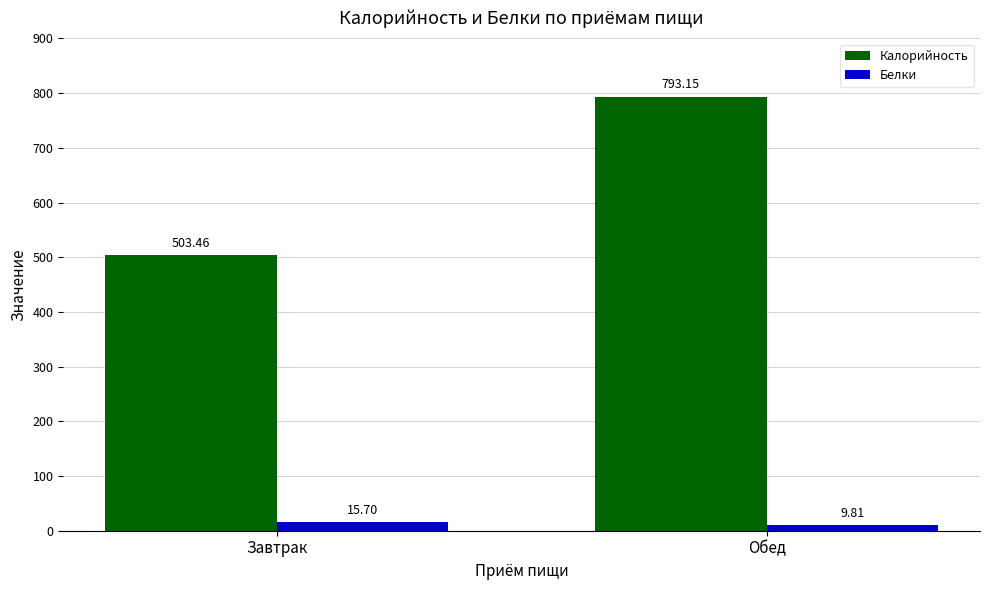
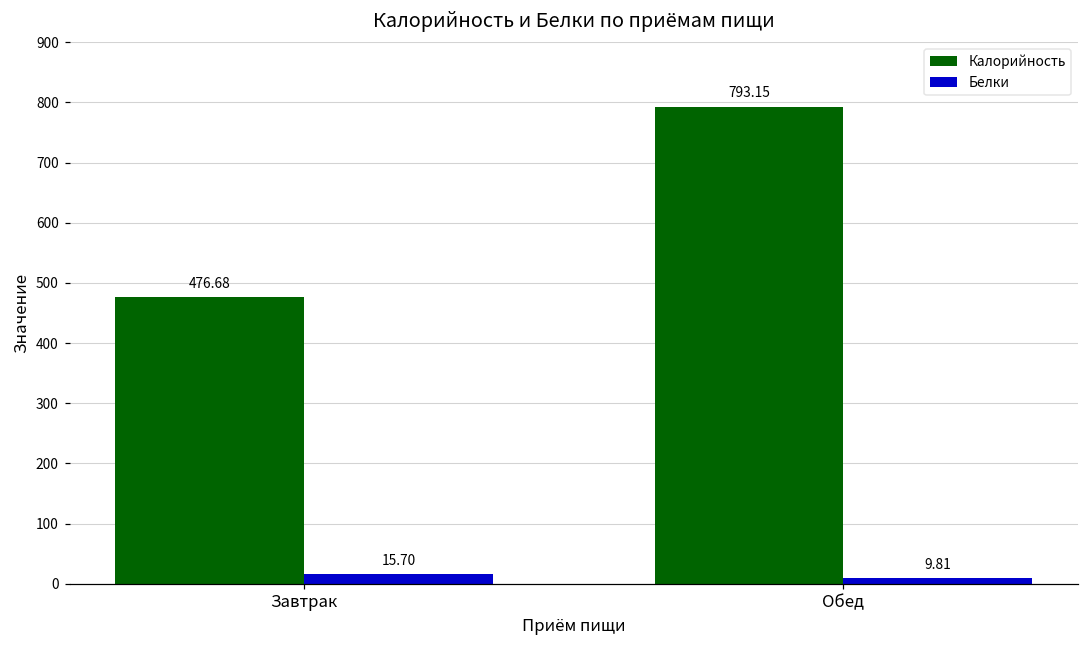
  {
    "Калорийность": {
-     "Завтрак": 503.46,
+     "Завтрак": 476.68,
      "Обед": 793.15
    },
    "Белки": {
      "Завтрак": 15.70,
      "Обед": 9.81
    }
  }
